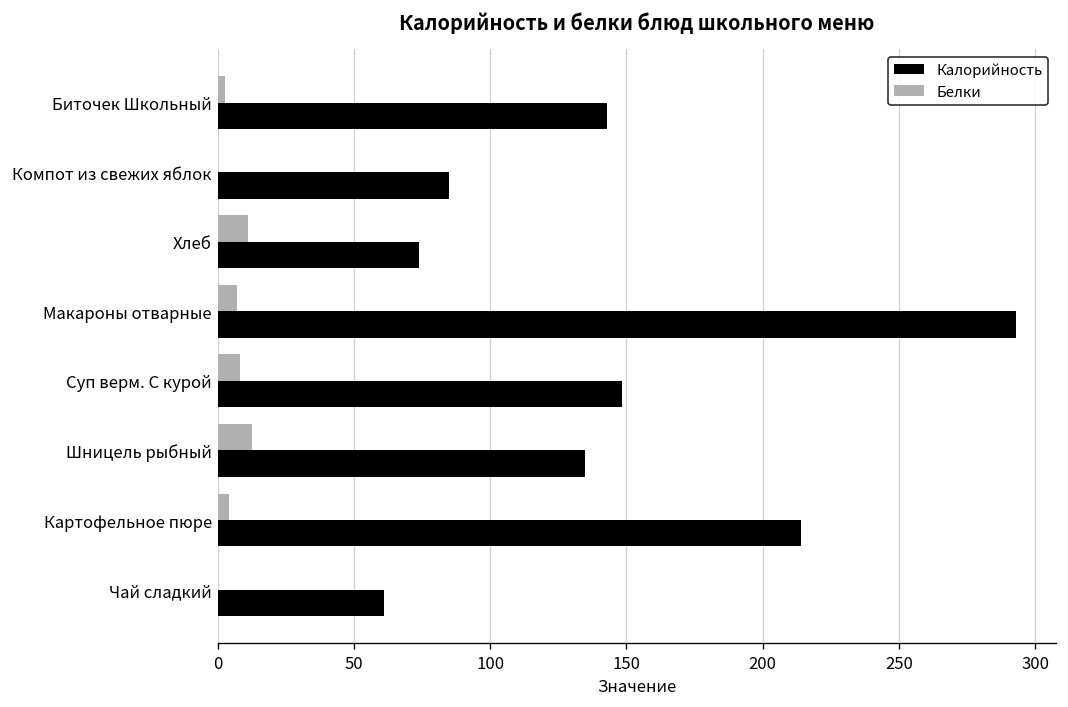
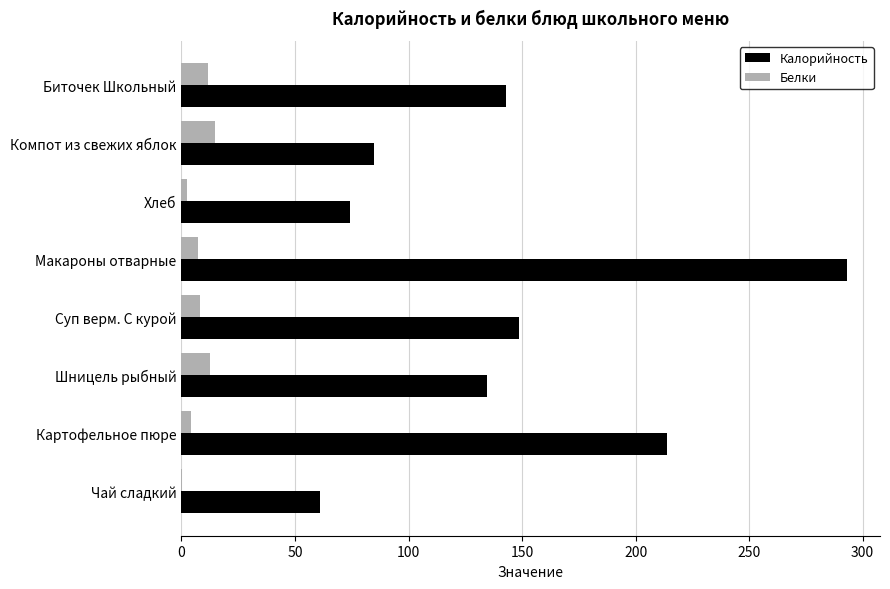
  {
    "Калорийность": {
      "Биточек Школьный": 143,
      "Компот из свежих яблок": 85,
      "Хлеб": 74,
      "Макароны отварные": 293,
      "Суп верм. С курой": 148,
      "Шницель рыбный": 135,
      "Картофельное пюре": 214,
      "Чай сладкий": 61
    },
    "Белки": {
-     "Биточек Школьный": 3,
-     "Компот из свежих яблок": 0,
-     "Хлеб": 11,
+     "Биточек Школьный": 12,
+     "Компот из свежих яблок": 15,
+     "Хлеб": 2,
      "Макароны отварные": 7,
      "Суп верм. С курой": 8,
      "Шницель рыбный": 13,
      "Картофельное пюре": 4
    }
  }
